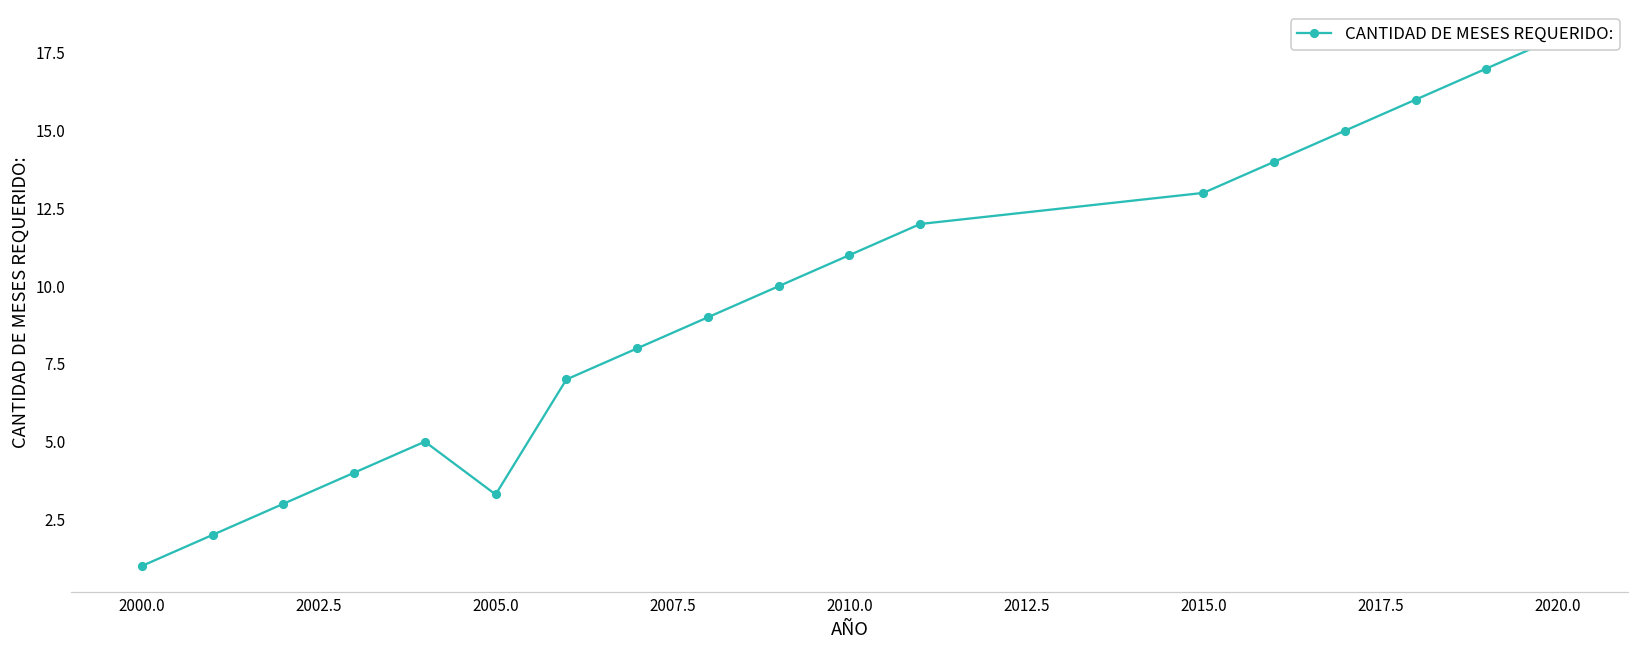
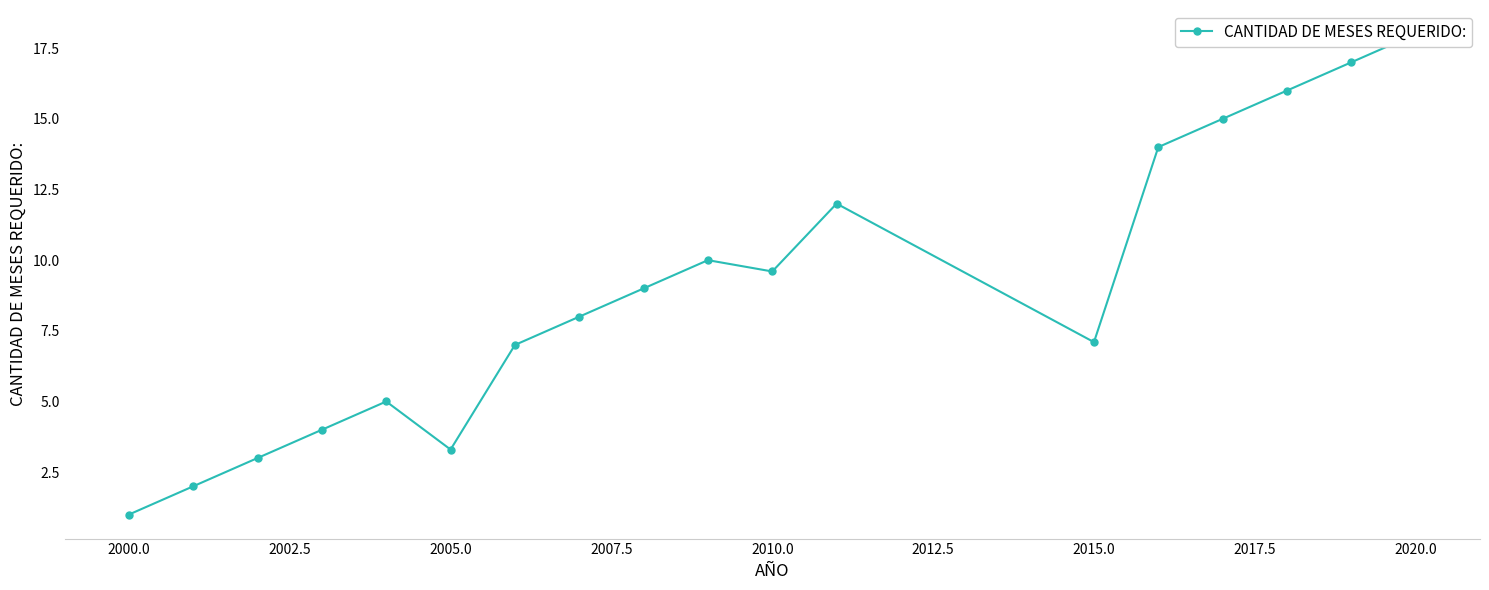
  {
    "2000.0": 1.0,
    "2005.0": 3.3,
-   "2010.0": 11.0,
-   "2015.0": 13.0
+   "2010.0": 9.6,
+   "2015.0": 7.1
  }
